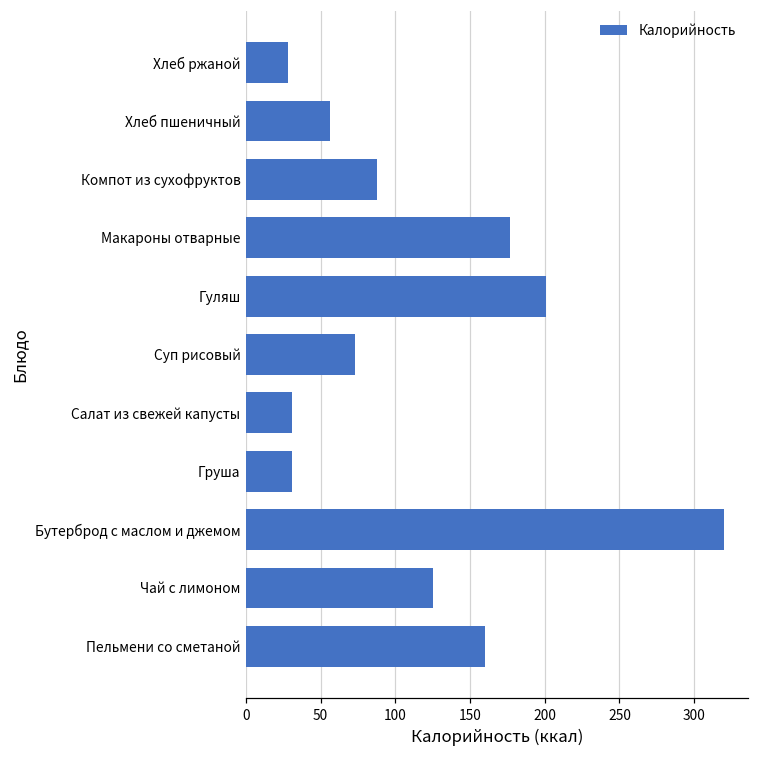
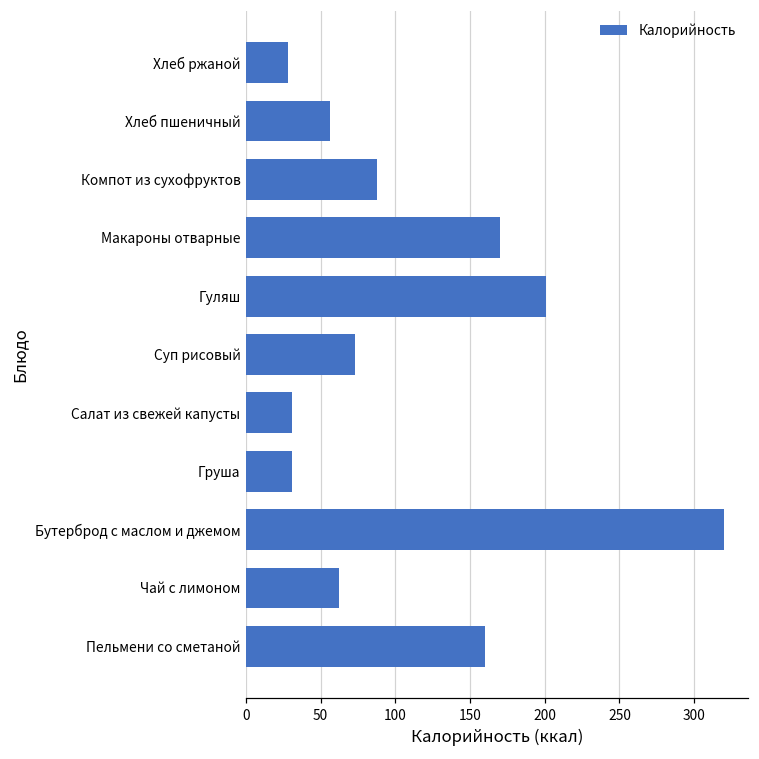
  {
    "Хлеб ржаной": 28,
    "Хлеб пшеничный": 57,
    "Компот из сухофруктов": 88,
-   "Макароны отварные": 177,
+   "Макароны отварные": 170,
    "Гуляш": 201,
    "Суп рисовый": 73,
    "Салат из свежей капусты": 31,
    "Груша": 31,
    "Бутерброд с маслом и джемом": 320,
-   "Чай с лимоном": 125,
+   "Чай с лимоном": 62,
    "Пельмени со сметаной": 160
  }
